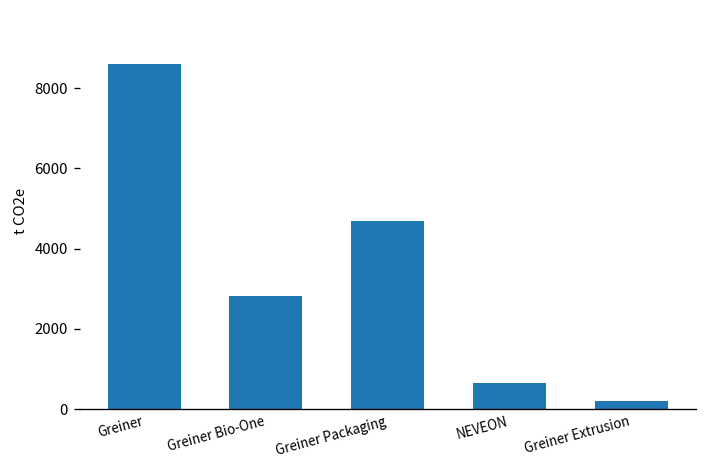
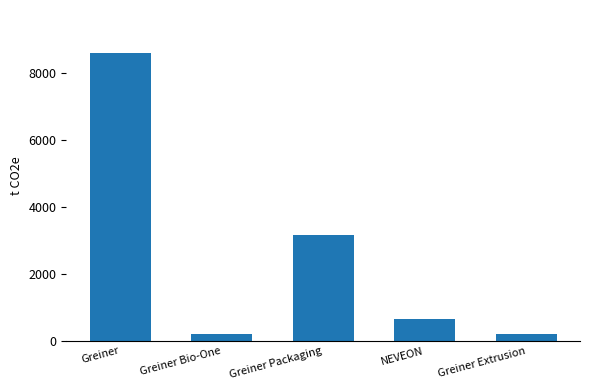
  {
    "Greiner": 8600,
-   "Greiner Bio-One": 2800,
-   "Greiner Packaging": 4700,
+   "Greiner Bio-One": 200,
+   "Greiner Packaging": 3200,
    "NEVEON": 700,
    "Greiner Extrusion": 200
  }
